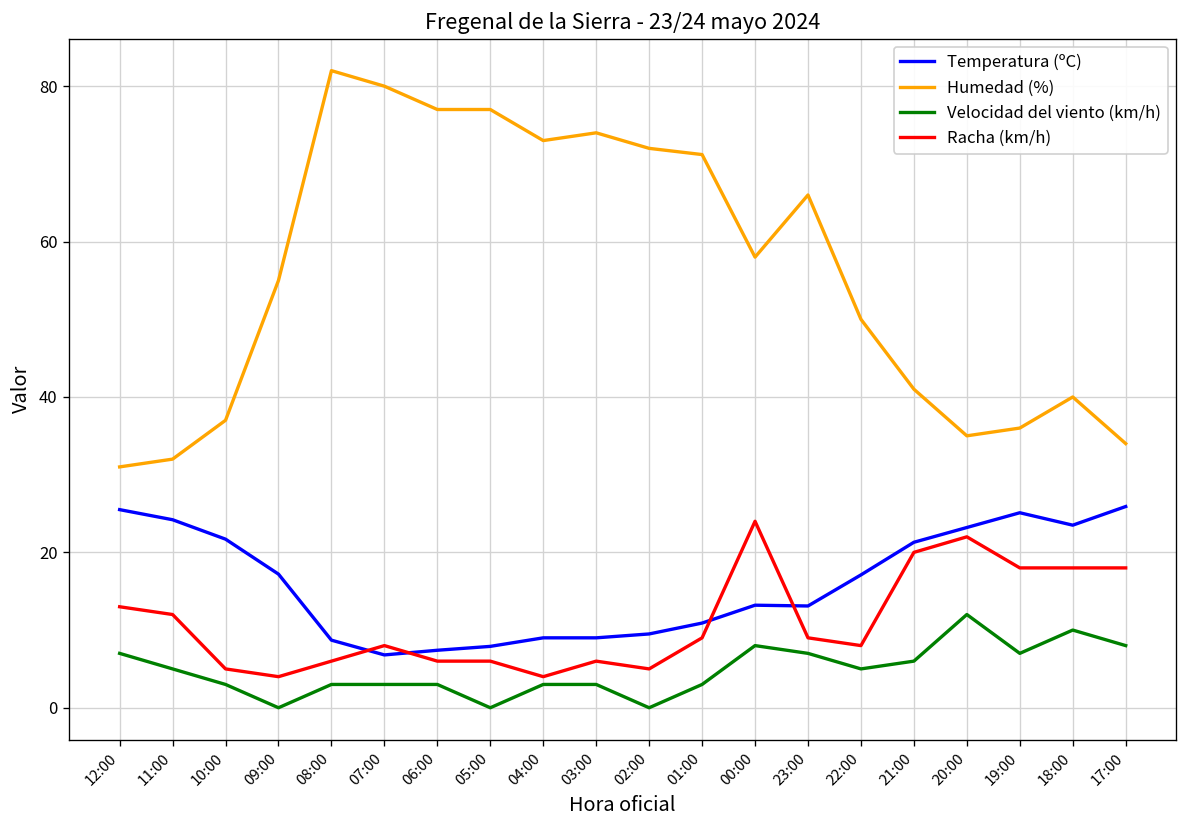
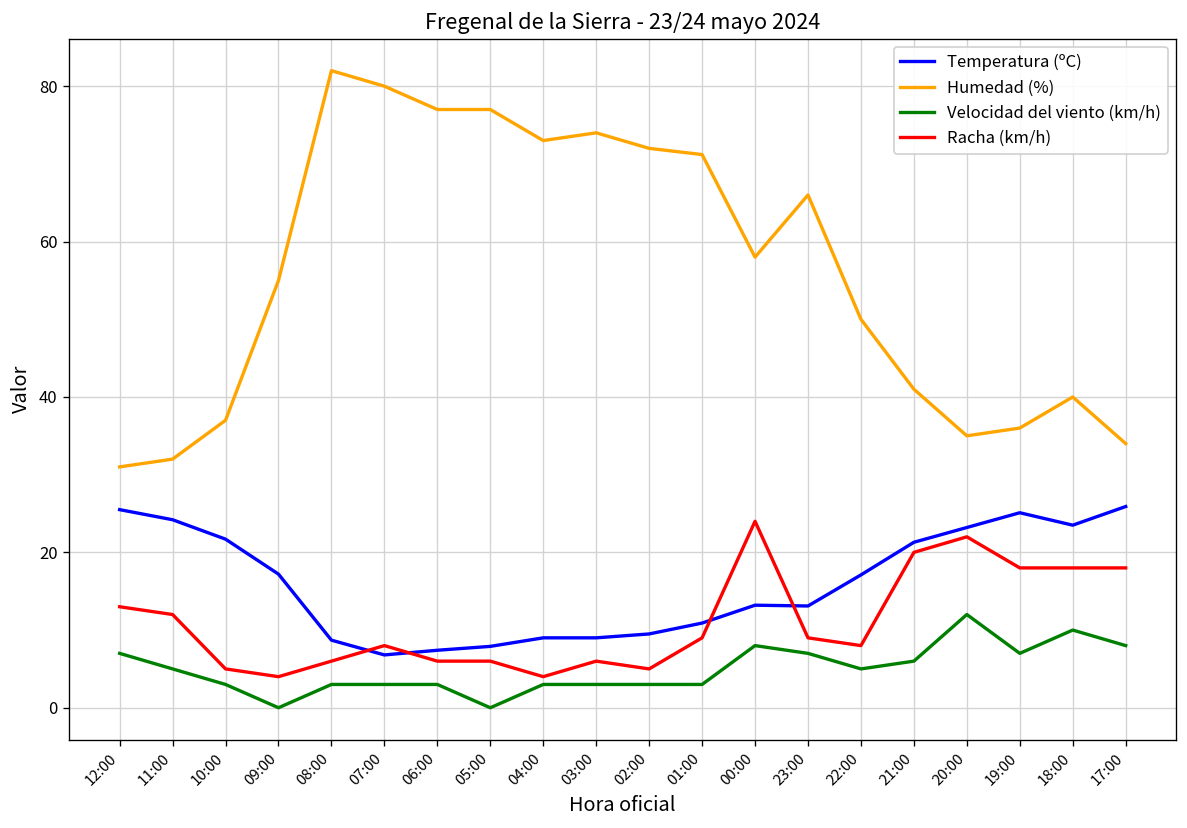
  {
    "Temperatura (ºC)": {
      "12:00": 26,
      "11:00": 24,
      "10:00": 22,
      "09:00": 17,
      "08:00": 9,
      "07:00": 7,
      "06:00": 7,
      "05:00": 8,
      "04:00": 9,
      "03:00": 9,
      "02:00": 10,
      "01:00": 11,
      "00:00": 13,
      "23:00": 13,
      "22:00": 17,
      "21:00": 21,
      "20:00": 23,
      "19:00": 25,
      "18:00": 24,
      "17:00": 26
    },
    "Humedad (%)": {
      "12:00": 31,
      "11:00": 32,
      "10:00": 37,
      "09:00": 55,
      "08:00": 82,
      "07:00": 80,
      "06:00": 77,
      "05:00": 77,
      "04:00": 73,
      "03:00": 74,
      "02:00": 72,
      "01:00": 71,
      "00:00": 58,
      "23:00": 66,
      "22:00": 50,
      "21:00": 41,
      "20:00": 35,
      "19:00": 36,
      "18:00": 40,
      "17:00": 34
    },
    "Velocidad del viento (km/h)": {
      "12:00": 7,
      "11:00": 5,
      "10:00": 3,
      "09:00": 0,
      "08:00": 3,
      "07:00": 3,
      "06:00": 3,
      "05:00": 0,
      "04:00": 3,
      "03:00": 3,
-     "02:00": 0,
+     "02:00": 3,
      "01:00": 3,
      "00:00": 8,
      "23:00": 7,
      "22:00": 5,
      "21:00": 6,
      "20:00": 12,
      "19:00": 7,
      "18:00": 10,
      "17:00": 8
    },
    "Racha (km/h)": {
      "12:00": 13,
      "11:00": 12,
      "10:00": 5,
      "09:00": 4,
      "08:00": 6,
      "07:00": 8,
      "06:00": 6,
      "05:00": 6,
      "04:00": 4,
      "03:00": 6,
      "02:00": 5,
      "01:00": 9,
      "00:00": 24,
      "23:00": 9,
      "22:00": 8,
      "21:00": 20,
      "20:00": 22,
      "19:00": 18,
      "18:00": 18,
      "17:00": 18
    }
  }
